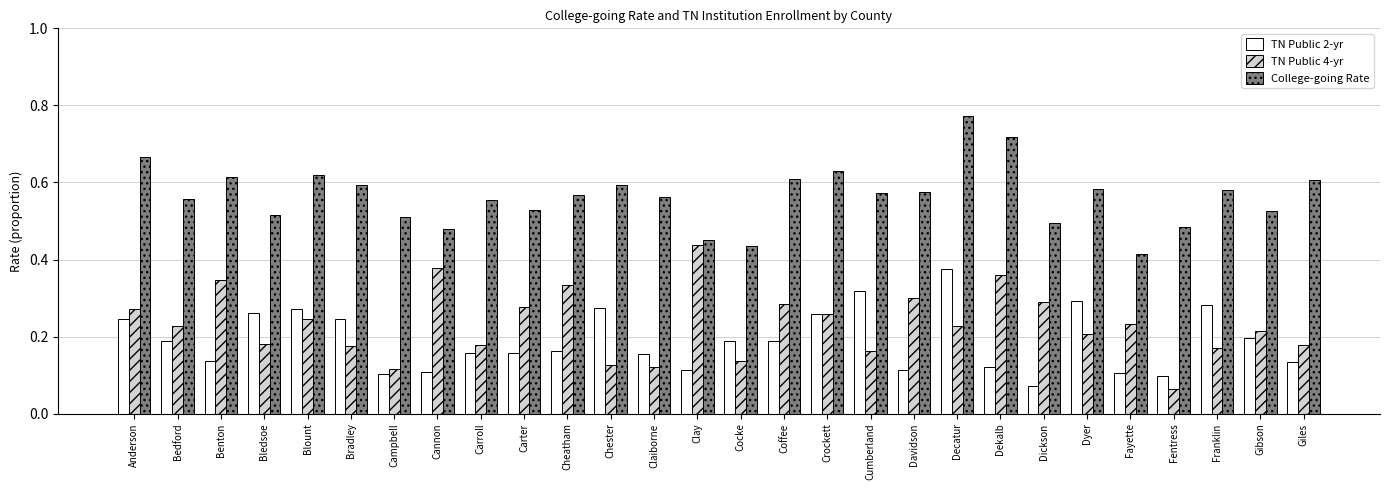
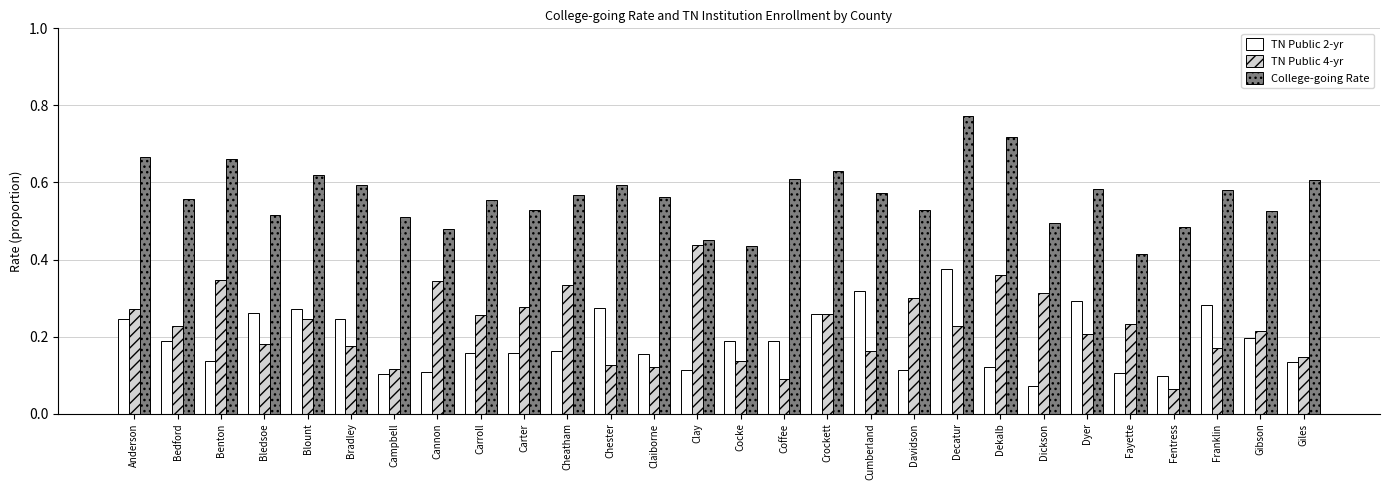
  {
    "TN Public 2-yr": {
      "Anderson": 0.24,
      "Bedford": 0.19,
      "Benton": 0.14,
      "Bledsoe": 0.26,
      "Blount": 0.27,
      "Bradley": 0.25,
      "Campbell": 0.10,
      "Cannon": 0.11,
      "Carroll": 0.16,
      "Carter": 0.16,
      "Cheatham": 0.16,
      "Chester": 0.27,
      "Claiborne": 0.15,
      "Clay": 0.11,
      "Cocke": 0.19,
      "Coffee": 0.19,
      "Crockett": 0.26,
      "Cumberland": 0.32,
      "Davidson": 0.11,
      "Decatur": 0.38,
      "Dekalb": 0.12,
      "Dickson": 0.07,
      "Dyer": 0.29,
      "Fayette": 0.11,
      "Fentress": 0.10,
      "Franklin": 0.28,
      "Gibson": 0.20,
      "Giles": 0.13
    },
    "TN Public 4-yr": {
      "Anderson": 0.27,
      "Bedford": 0.23,
      "Benton": 0.35,
      "Bledsoe": 0.18,
      "Blount": 0.25,
      "Bradley": 0.17,
      "Campbell": 0.12,
-     "Cannon": 0.38,
-     "Carroll": 0.18,
+     "Cannon": 0.34,
+     "Carroll": 0.26,
      "Carter": 0.28,
      "Cheatham": 0.33,
      "Chester": 0.13,
      "Claiborne": 0.12,
      "Clay": 0.44,
      "Cocke": 0.14,
-     "Coffee": 0.29,
+     "Coffee": 0.09,
      "Crockett": 0.26,
      "Cumberland": 0.16,
      "Davidson": 0.30,
      "Decatur": 0.23,
      "Dekalb": 0.36,
-     "Dickson": 0.29,
+     "Dickson": 0.31,
      "Dyer": 0.21,
      "Fayette": 0.23,
      "Fentress": 0.06,
      "Franklin": 0.17,
      "Gibson": 0.21,
-     "Giles": 0.18
+     "Giles": 0.15
    },
    "College-going Rate": {
      "Anderson": 0.67,
      "Bedford": 0.56,
-     "Benton": 0.61,
+     "Benton": 0.66,
      "Bledsoe": 0.52,
      "Blount": 0.62,
      "Bradley": 0.59,
      "Campbell": 0.51,
      "Cannon": 0.48,
      "Carroll": 0.56,
      "Carter": 0.53,
      "Cheatham": 0.57,
      "Chester": 0.59,
      "Claiborne": 0.56,
      "Clay": 0.45,
      "Cocke": 0.44,
      "Coffee": 0.61,
      "Crockett": 0.63,
      "Cumberland": 0.57,
-     "Davidson": 0.57,
+     "Davidson": 0.53,
      "Decatur": 0.77,
      "Dekalb": 0.72,
      "Dickson": 0.50,
      "Dyer": 0.58,
      "Fayette": 0.41,
      "Fentress": 0.48,
      "Franklin": 0.58,
      "Gibson": 0.53,
      "Giles": 0.61
    }
  }
